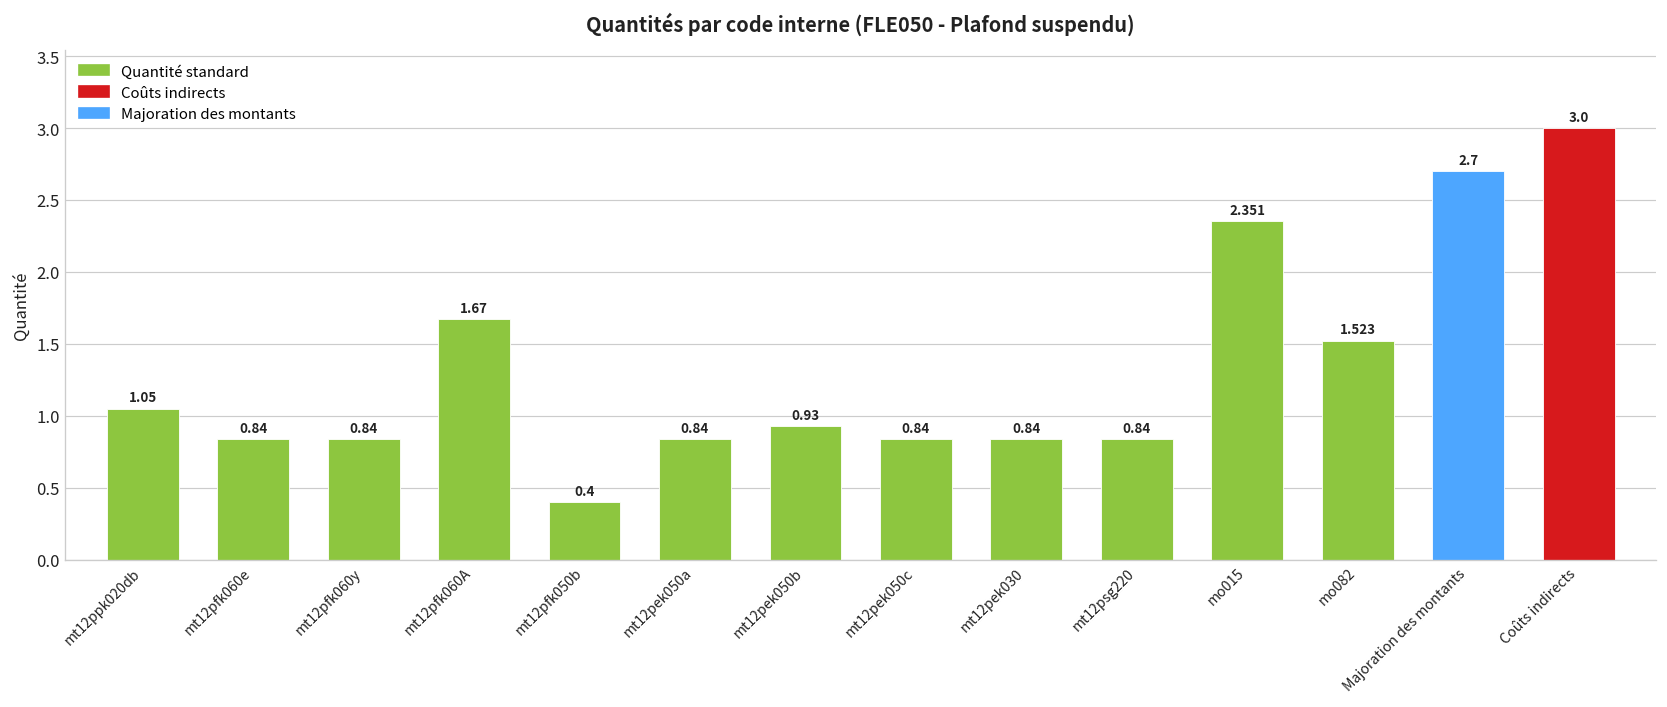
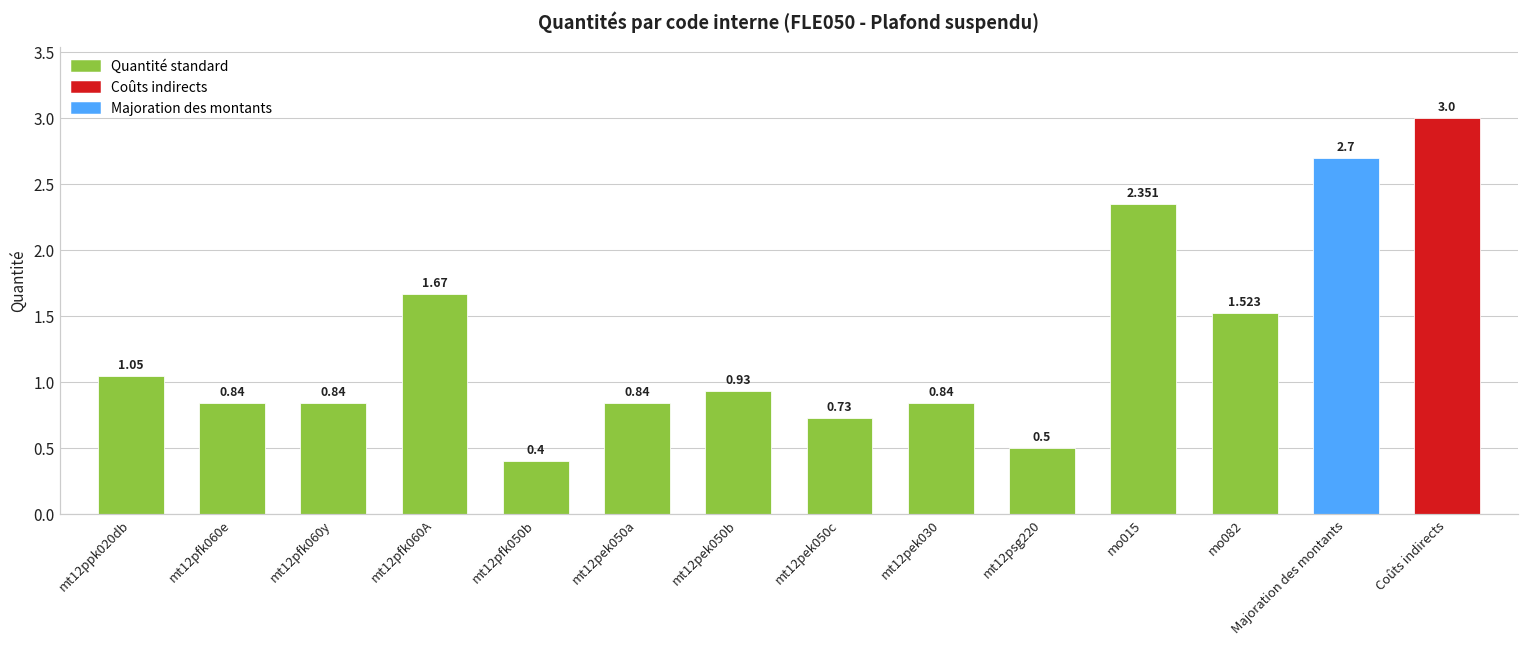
  {
    "mt12ppk020db": 1.05,
    "mt12pfk060e": 0.84,
    "mt12pfk060y": 0.84,
    "mt12pfk060A": 1.67,
    "mt12pfk050b": 0.4,
    "mt12pek050a": 0.84,
    "mt12pek050b": 0.93,
-   "mt12pek050c": 0.84,
+   "mt12pek050c": 0.73,
    "mt12pek030": 0.84,
-   "mt12psg220": 0.84,
+   "mt12psg220": 0.5,
    "mo015": 2.351,
    "mo082": 1.523,
    "Majoration des montants": 2.7,
    "Coûts indirects": 3.0
  }
